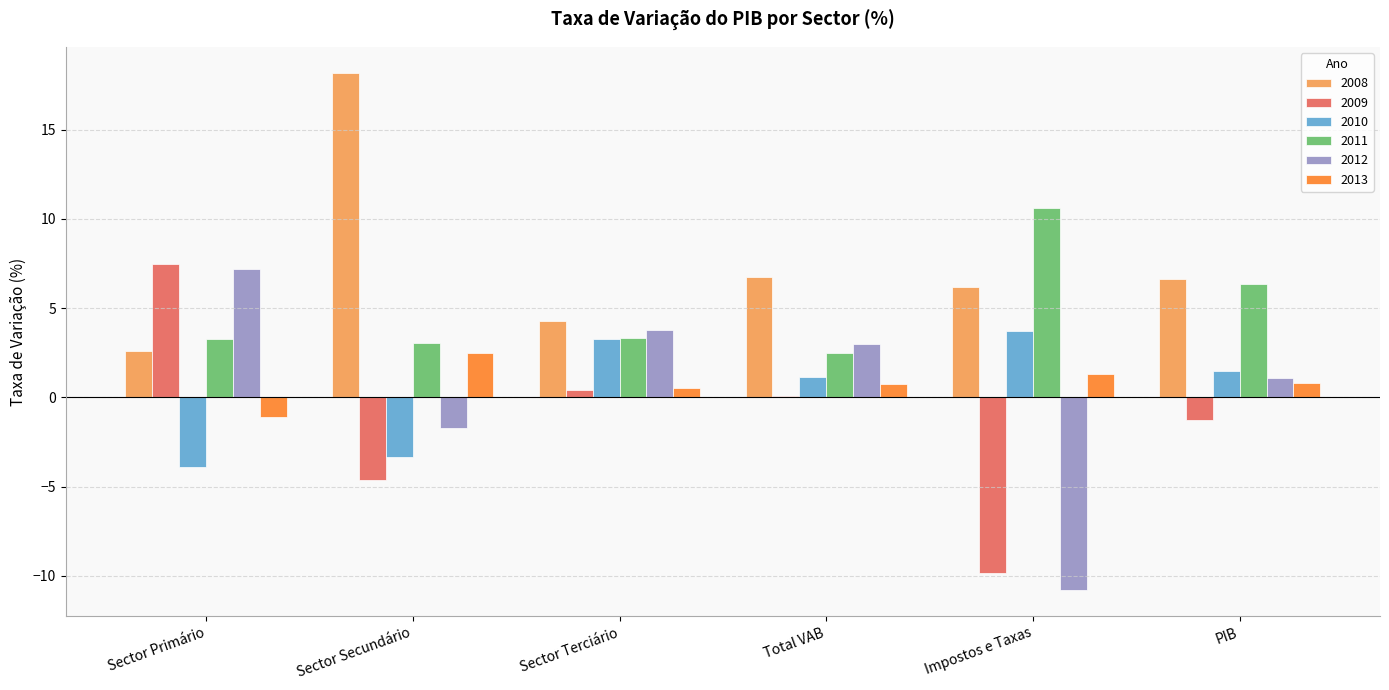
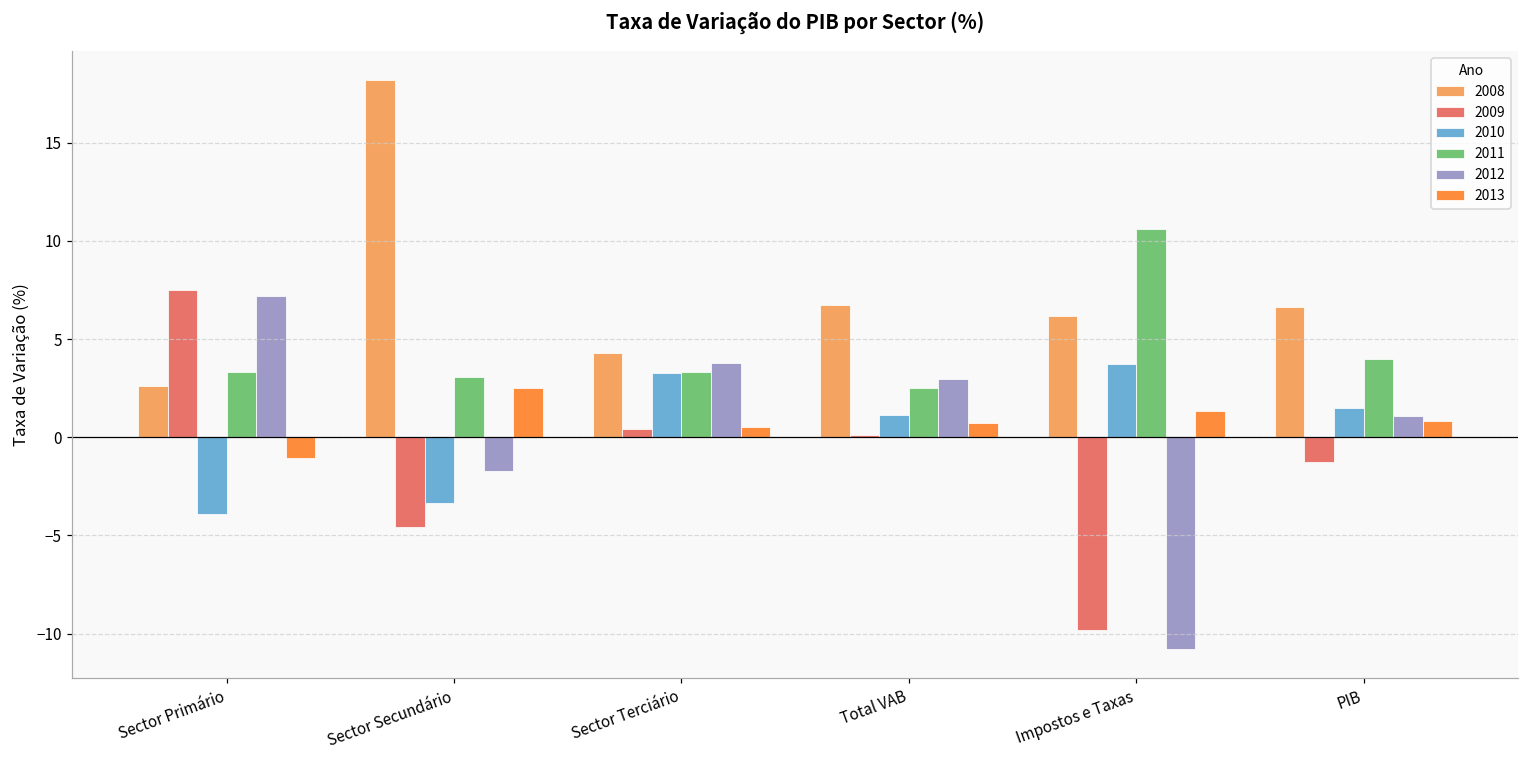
  {
    "2011": {
      "Sector Primário": 3.3,
      "Sector Secundário": 3.1,
      "Sector Terciário": 3.3,
      "Total VAB": 2.5,
      "Impostos e Taxas": 10.6,
-     "PIB": 6.4
+     "PIB": 4.0
    }
  }
